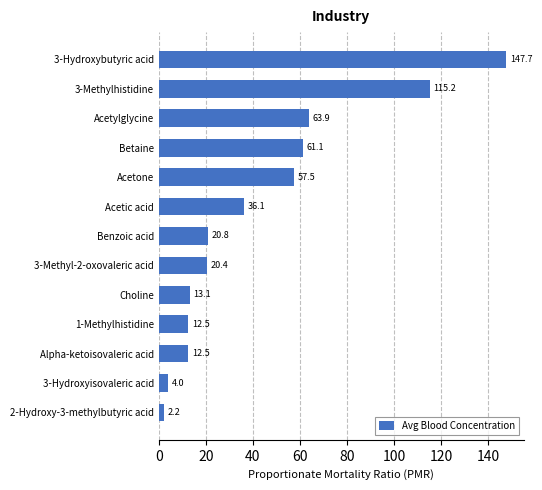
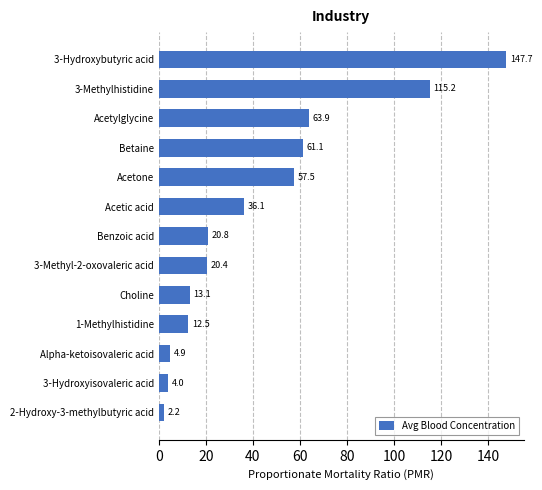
  {
    "3-Hydroxybutyric acid": 147.7,
    "3-Methylhistidine": 115.2,
    "Acetylglycine": 63.9,
    "Betaine": 61.1,
    "Acetone": 57.5,
    "Acetic acid": 36.1,
    "Benzoic acid": 20.8,
    "3-Methyl-2-oxovaleric acid": 20.4,
    "Choline": 13.1,
    "1-Methylhistidine": 12.5,
-   "Alpha-ketoisovaleric acid": 12.5,
+   "Alpha-ketoisovaleric acid": 4.9,
    "3-Hydroxyisovaleric acid": 4.0,
    "2-Hydroxy-3-methylbutyric acid": 2.2
  }
